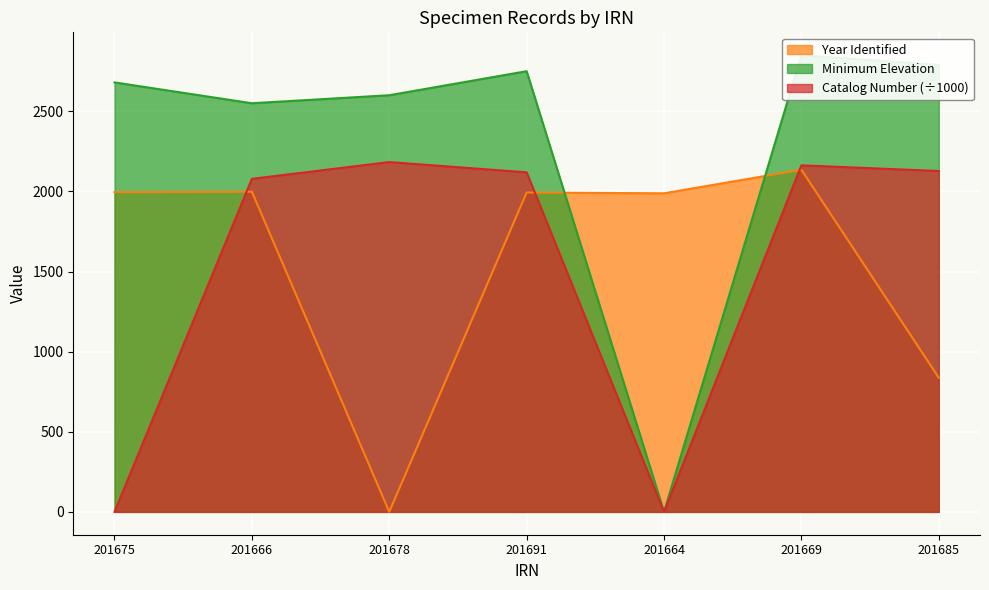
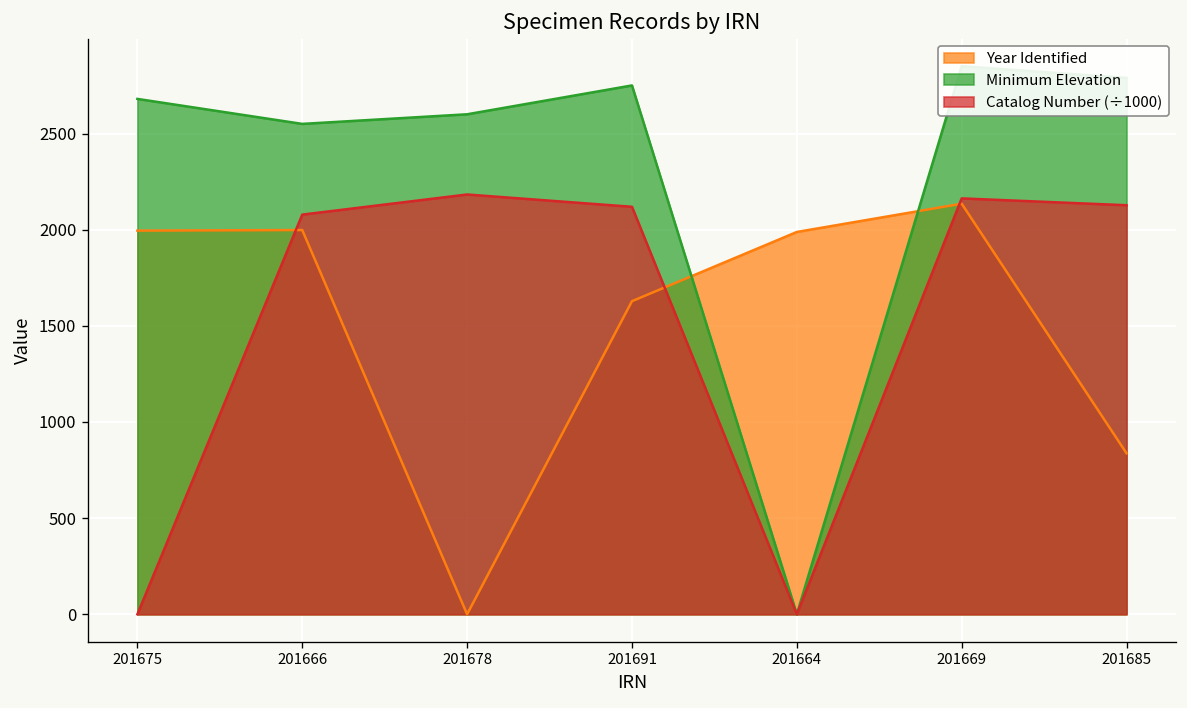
  {
    "Year Identified": {
      "201675": 2000,
      "201666": 2000,
      "201678": 0,
-     "201691": 1990,
+     "201691": 1630,
      "201664": 1990,
      "201669": 2140,
      "201685": 840
    },
    "Minimum Elevation": {
      "201675": 2680,
      "201666": 2550,
      "201678": 2600,
      "201691": 2750
    },
    "Catalog Number (÷1000)": {
      "201675": 0,
      "201666": 2080,
      "201678": 2180,
      "201691": 2120,
      "201669": 2160,
      "201685": 2130
    }
  }
